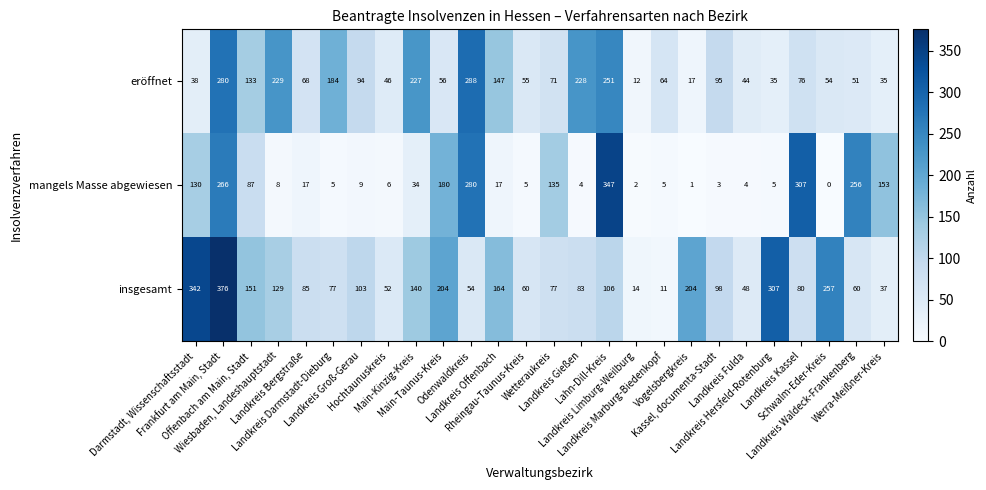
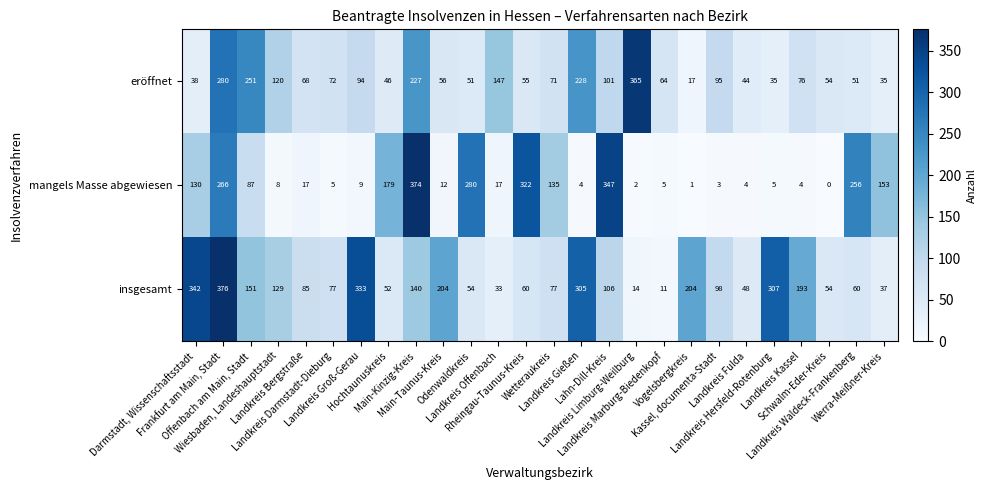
  {
    "eröffnet": {
      "Darmstadt, Wissenschaftsstadt": 38,
      "Frankfurt am Main, Stadt": 280,
-     "Offenbach am Main, Stadt": 133,
-     "Wiesbaden, Landeshauptstadt": 229,
+     "Offenbach am Main, Stadt": 251,
+     "Wiesbaden, Landeshauptstadt": 120,
      "Landkreis Bergstraße": 68,
-     "Landkreis Darmstadt-Dieburg": 184,
+     "Landkreis Darmstadt-Dieburg": 72,
      "Landkreis Groß-Gerau": 94,
      "Hochtaunuskreis": 46,
      "Main-Kinzig-Kreis": 227,
      "Main-Taunus-Kreis": 56,
-     "Odenwaldkreis": 288,
+     "Odenwaldkreis": 51,
      "Landkreis Offenbach": 147,
      "Rheingau-Taunus-Kreis": 55,
      "Wetteraukreis": 71,
      "Landkreis Gießen": 228,
-     "Lahn-Dill-Kreis": 251,
-     "Landkreis Limburg-Weilburg": 12,
+     "Lahn-Dill-Kreis": 101,
+     "Landkreis Limburg-Weilburg": 365,
      "Landkreis Marburg-Biedenkopf": 64,
      "Vogelsbergkreis": 17,
      "Kassel, documenta-Stadt": 95,
      "Landkreis Fulda": 44,
      "Landkreis Hersfeld-Rotenburg": 35,
      "Landkreis Kassel": 76,
      "Schwalm-Eder-Kreis": 54,
      "Landkreis Waldeck-Frankenberg": 51,
      "Werra-Meißner-Kreis": 35
    },
    "mangels Masse abgewiesen": {
      "Darmstadt, Wissenschaftsstadt": 130,
      "Frankfurt am Main, Stadt": 266,
      "Offenbach am Main, Stadt": 87,
      "Wiesbaden, Landeshauptstadt": 8,
      "Landkreis Bergstraße": 17,
      "Landkreis Darmstadt-Dieburg": 5,
      "Landkreis Groß-Gerau": 9,
-     "Hochtaunuskreis": 6,
-     "Main-Kinzig-Kreis": 34,
-     "Main-Taunus-Kreis": 180,
+     "Hochtaunuskreis": 179,
+     "Main-Kinzig-Kreis": 374,
+     "Main-Taunus-Kreis": 12,
      "Odenwaldkreis": 280,
      "Landkreis Offenbach": 17,
-     "Rheingau-Taunus-Kreis": 5,
+     "Rheingau-Taunus-Kreis": 322,
      "Wetteraukreis": 135,
      "Landkreis Gießen": 4,
      "Lahn-Dill-Kreis": 347,
      "Landkreis Limburg-Weilburg": 2,
      "Landkreis Marburg-Biedenkopf": 5,
      "Vogelsbergkreis": 1,
      "Kassel, documenta-Stadt": 3,
      "Landkreis Fulda": 4,
      "Landkreis Hersfeld-Rotenburg": 5,
-     "Landkreis Kassel": 307,
+     "Landkreis Kassel": 4,
      "Schwalm-Eder-Kreis": 0,
      "Landkreis Waldeck-Frankenberg": 256,
      "Werra-Meißner-Kreis": 153
    },
    "insgesamt": {
      "Darmstadt, Wissenschaftsstadt": 342,
      "Frankfurt am Main, Stadt": 376,
      "Offenbach am Main, Stadt": 151,
      "Wiesbaden, Landeshauptstadt": 129,
      "Landkreis Bergstraße": 85,
      "Landkreis Darmstadt-Dieburg": 77,
-     "Landkreis Groß-Gerau": 103,
+     "Landkreis Groß-Gerau": 333,
      "Hochtaunuskreis": 52,
      "Main-Kinzig-Kreis": 140,
      "Main-Taunus-Kreis": 204,
      "Odenwaldkreis": 54,
-     "Landkreis Offenbach": 164,
+     "Landkreis Offenbach": 33,
      "Rheingau-Taunus-Kreis": 60,
      "Wetteraukreis": 77,
-     "Landkreis Gießen": 83,
+     "Landkreis Gießen": 305,
      "Lahn-Dill-Kreis": 106,
      "Landkreis Limburg-Weilburg": 14,
      "Landkreis Marburg-Biedenkopf": 11,
      "Vogelsbergkreis": 204,
      "Kassel, documenta-Stadt": 98,
      "Landkreis Fulda": 48,
      "Landkreis Hersfeld-Rotenburg": 307,
-     "Landkreis Kassel": 80,
-     "Schwalm-Eder-Kreis": 257,
+     "Landkreis Kassel": 193,
+     "Schwalm-Eder-Kreis": 54,
      "Landkreis Waldeck-Frankenberg": 60,
      "Werra-Meißner-Kreis": 37
    }
  }
